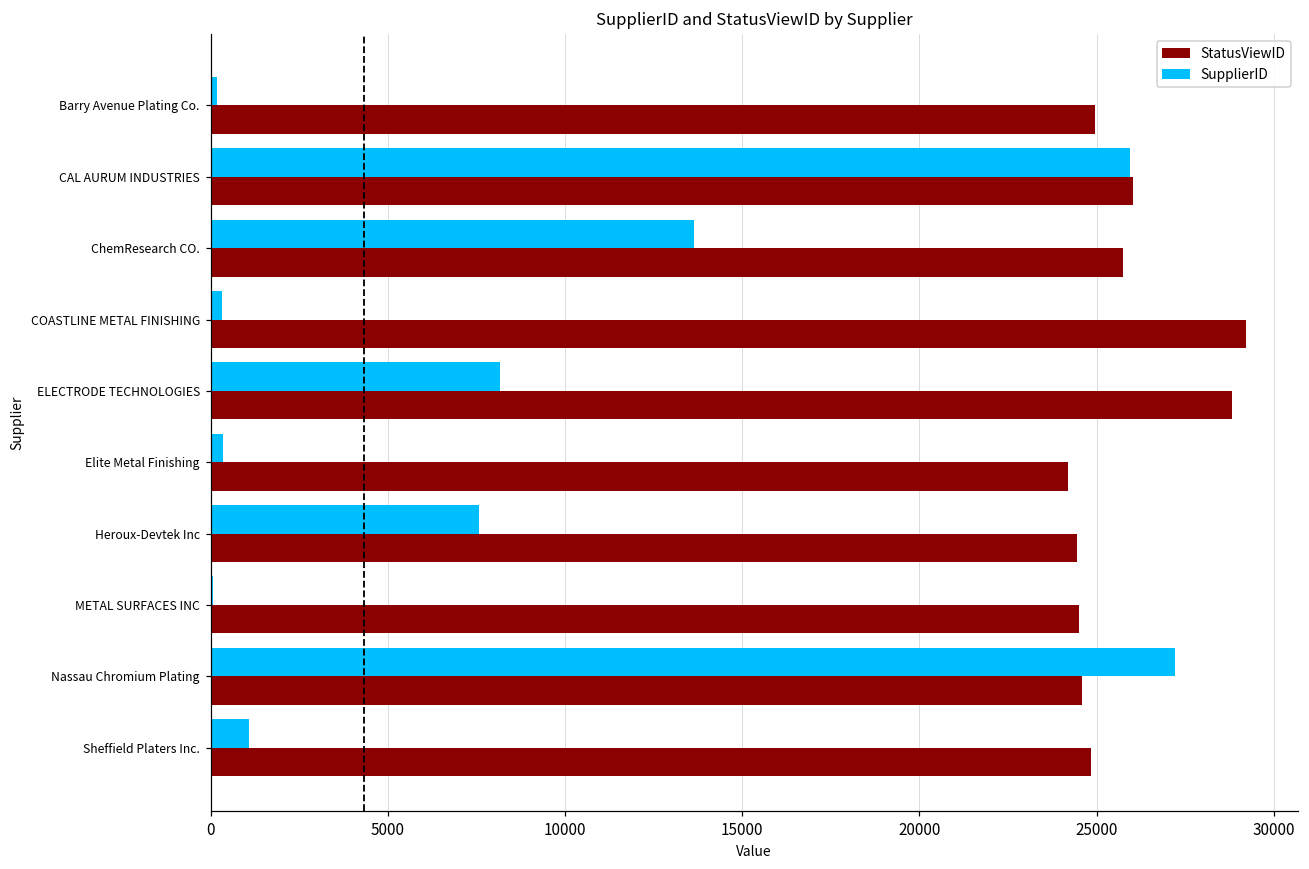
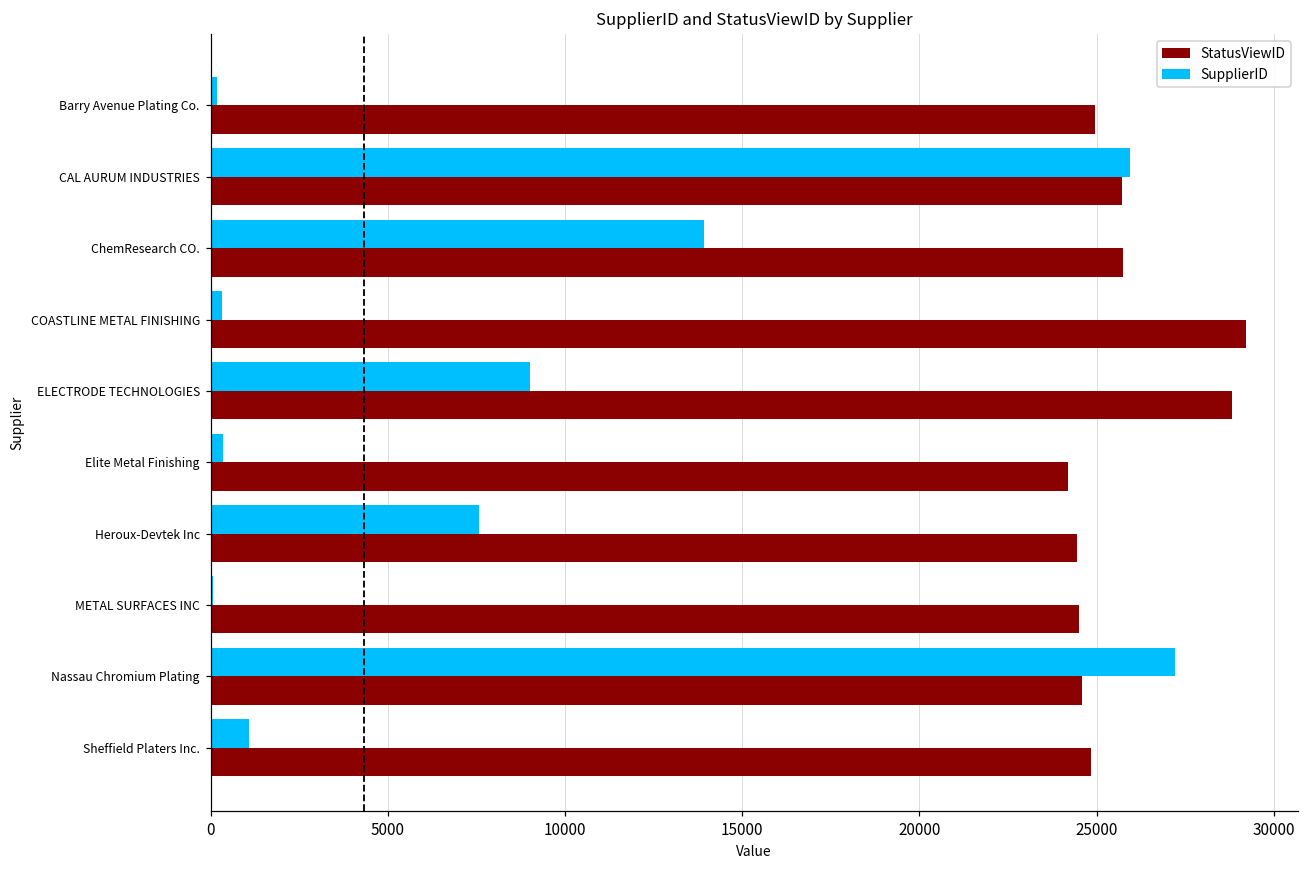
  {
    "StatusViewID": {
      "Barry Avenue Plating Co.": 24900,
-     "CAL AURUM INDUSTRIES": 26000,
+     "CAL AURUM INDUSTRIES": 25700,
      "ChemResearch CO.": 25700,
      "COASTLINE METAL FINISHING": 29200,
      "ELECTRODE TECHNOLOGIES": 28800,
      "Elite Metal Finishing": 24200,
      "Heroux-Devtek Inc": 24400,
      "METAL SURFACES INC": 24500,
      "Nassau Chromium Plating": 24600,
      "Sheffield Platers Inc.": 24800
    },
    "SupplierID": {
      "Barry Avenue Plating Co.": 200,
      "CAL AURUM INDUSTRIES": 25900,
-     "ChemResearch CO.": 13600,
+     "ChemResearch CO.": 13900,
      "COASTLINE METAL FINISHING": 300,
-     "ELECTRODE TECHNOLOGIES": 8200,
+     "ELECTRODE TECHNOLOGIES": 9000,
      "Elite Metal Finishing": 400,
      "Heroux-Devtek Inc": 7600,
      "METAL SURFACES INC": 100,
      "Nassau Chromium Plating": 27200,
      "Sheffield Platers Inc.": 1100
    }
  }
